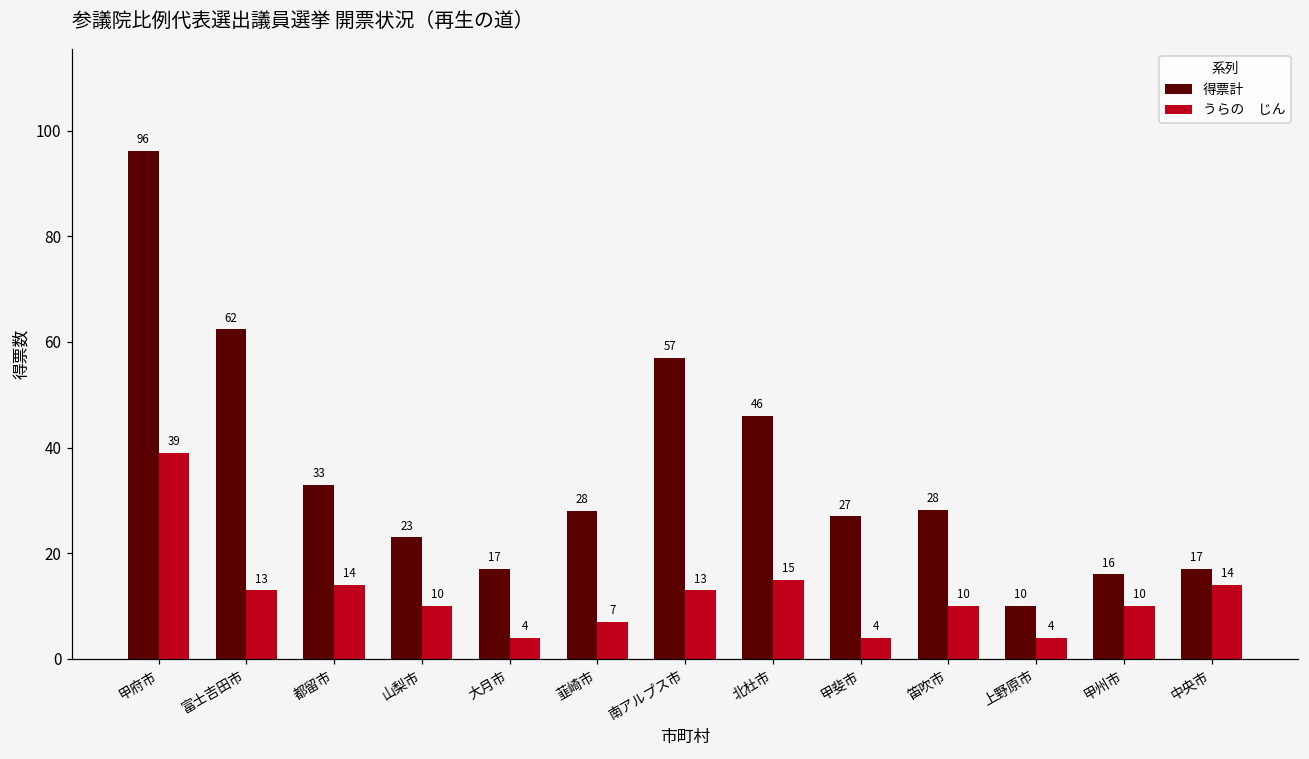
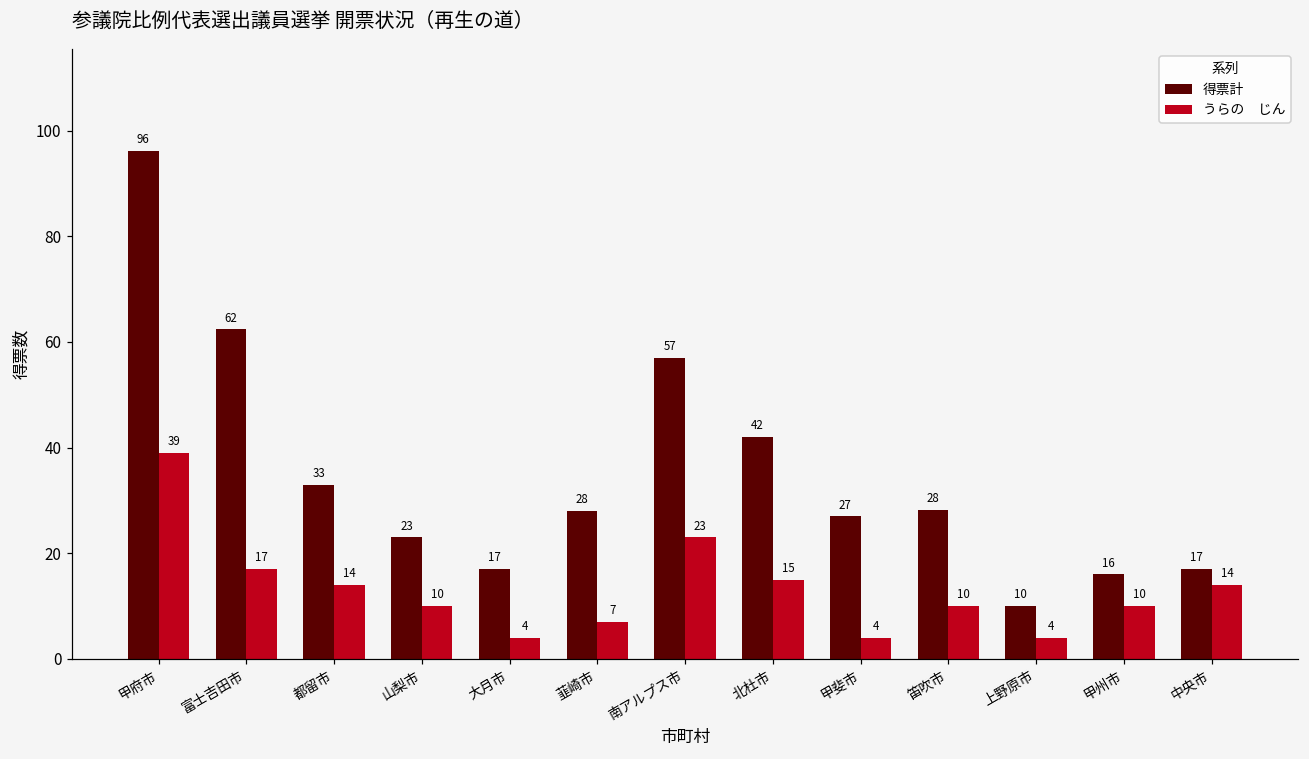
  {
    "得票計": {
      "甲府市": 96,
      "富士吉田市": 62,
      "都留市": 33,
      "山梨市": 23,
      "大月市": 17,
      "韮崎市": 28,
      "南アルプス市": 57,
-     "北杜市": 46,
+     "北杜市": 42,
      "甲斐市": 27,
      "笛吹市": 28,
      "上野原市": 10,
      "甲州市": 16,
      "中央市": 17
    },
    "うらの じん": {
      "甲府市": 39,
-     "富士吉田市": 13,
+     "富士吉田市": 17,
      "都留市": 14,
      "山梨市": 10,
      "大月市": 4,
      "韮崎市": 7,
-     "南アルプス市": 13,
+     "南アルプス市": 23,
      "北杜市": 15,
      "甲斐市": 4,
      "笛吹市": 10,
      "上野原市": 4,
      "甲州市": 10,
      "中央市": 14
    }
  }
